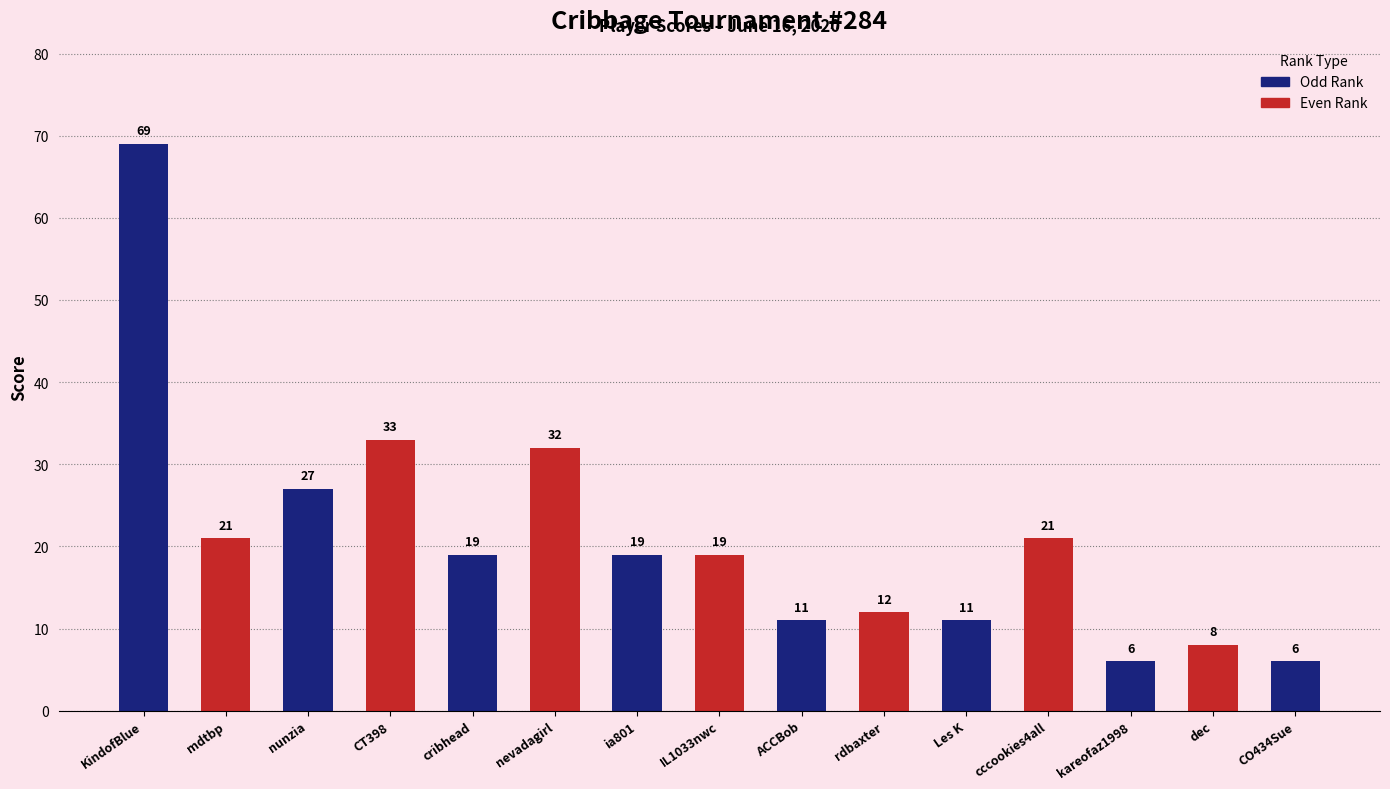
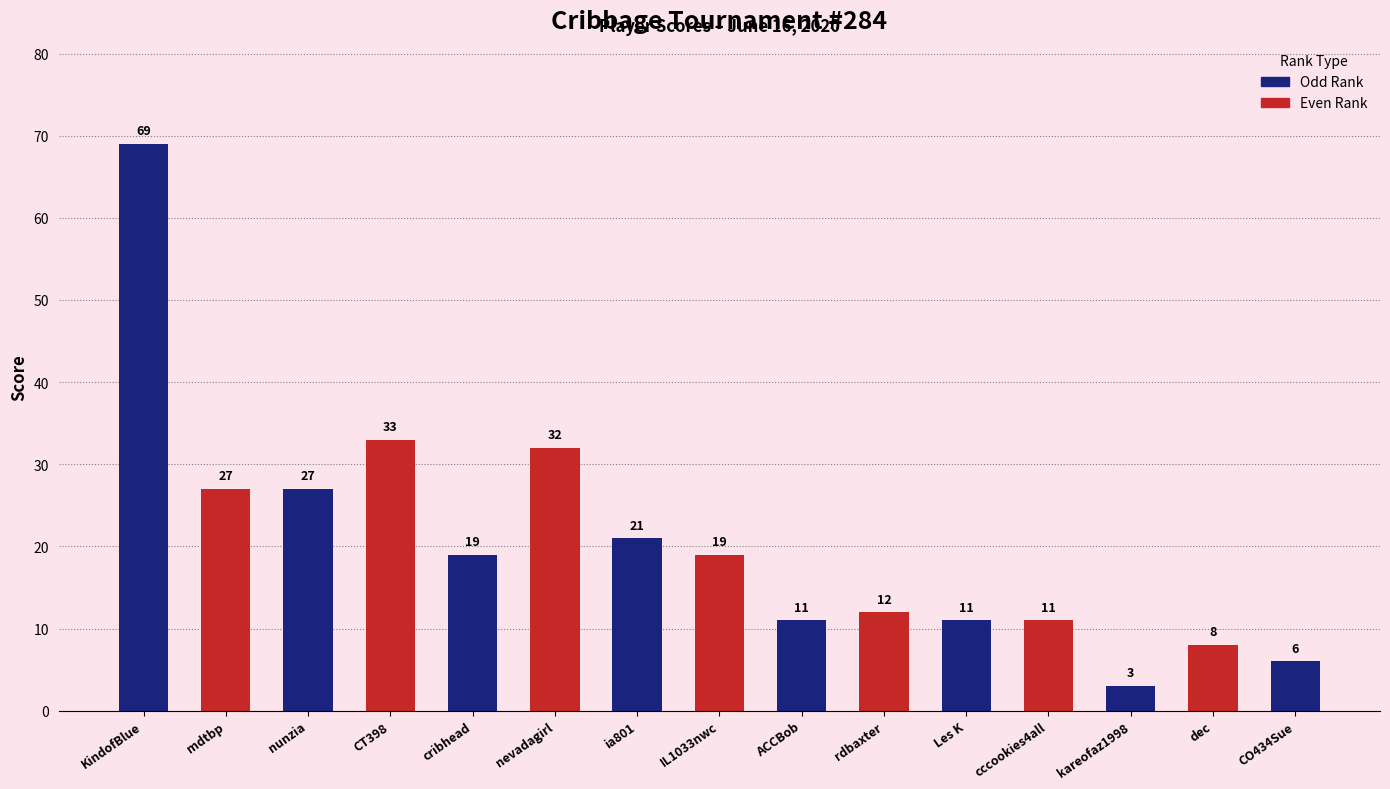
  {
    "Odd Rank": {
      "KindofBlue": 69,
      "nunzia": 27,
      "cribhead": 19,
-     "ia801": 19,
+     "ia801": 21,
      "ACCBob": 11,
      "Les K": 11,
-     "kareofaz1998": 6,
+     "kareofaz1998": 3,
      "CO434Sue": 6
    },
    "Even Rank": {
-     "mdtbp": 21,
+     "mdtbp": 27,
      "CT398": 33,
      "nevadagirl": 32,
      "IL1033nwc": 19,
      "rdbaxter": 12,
-     "cccookies4all": 21,
+     "cccookies4all": 11,
      "dec": 8
    }
  }
